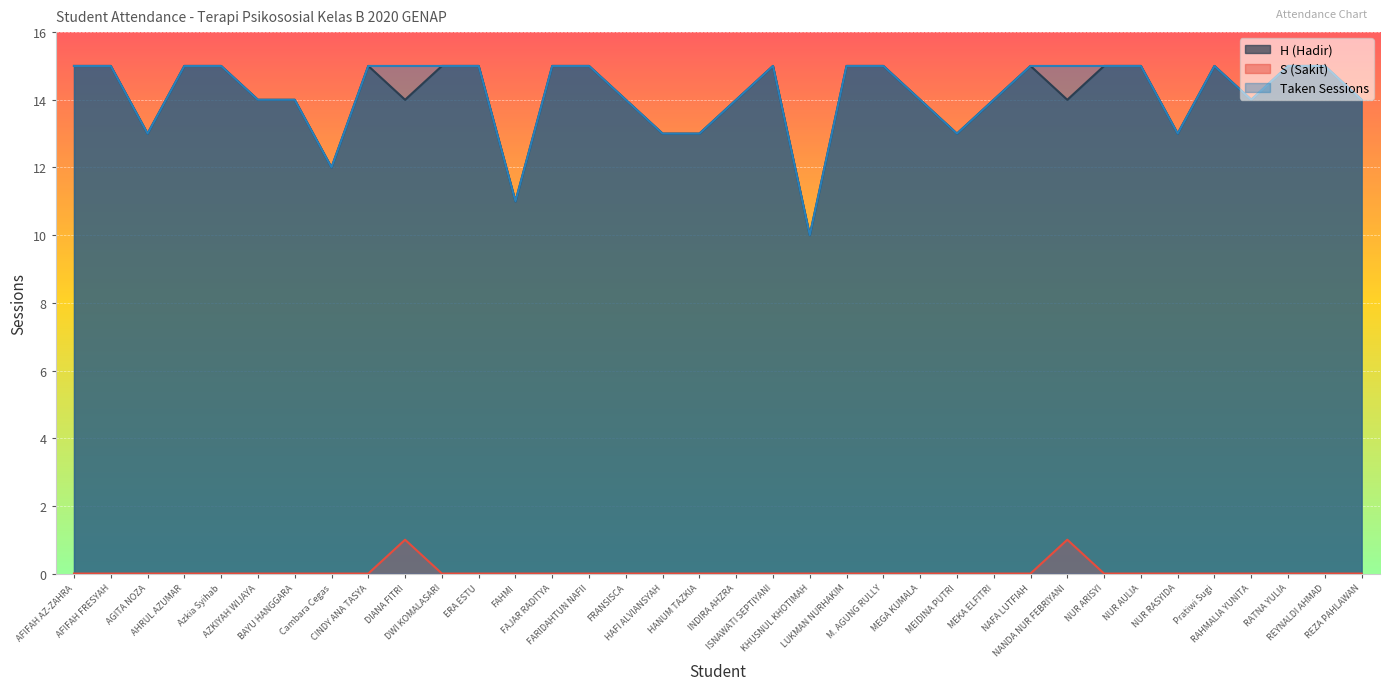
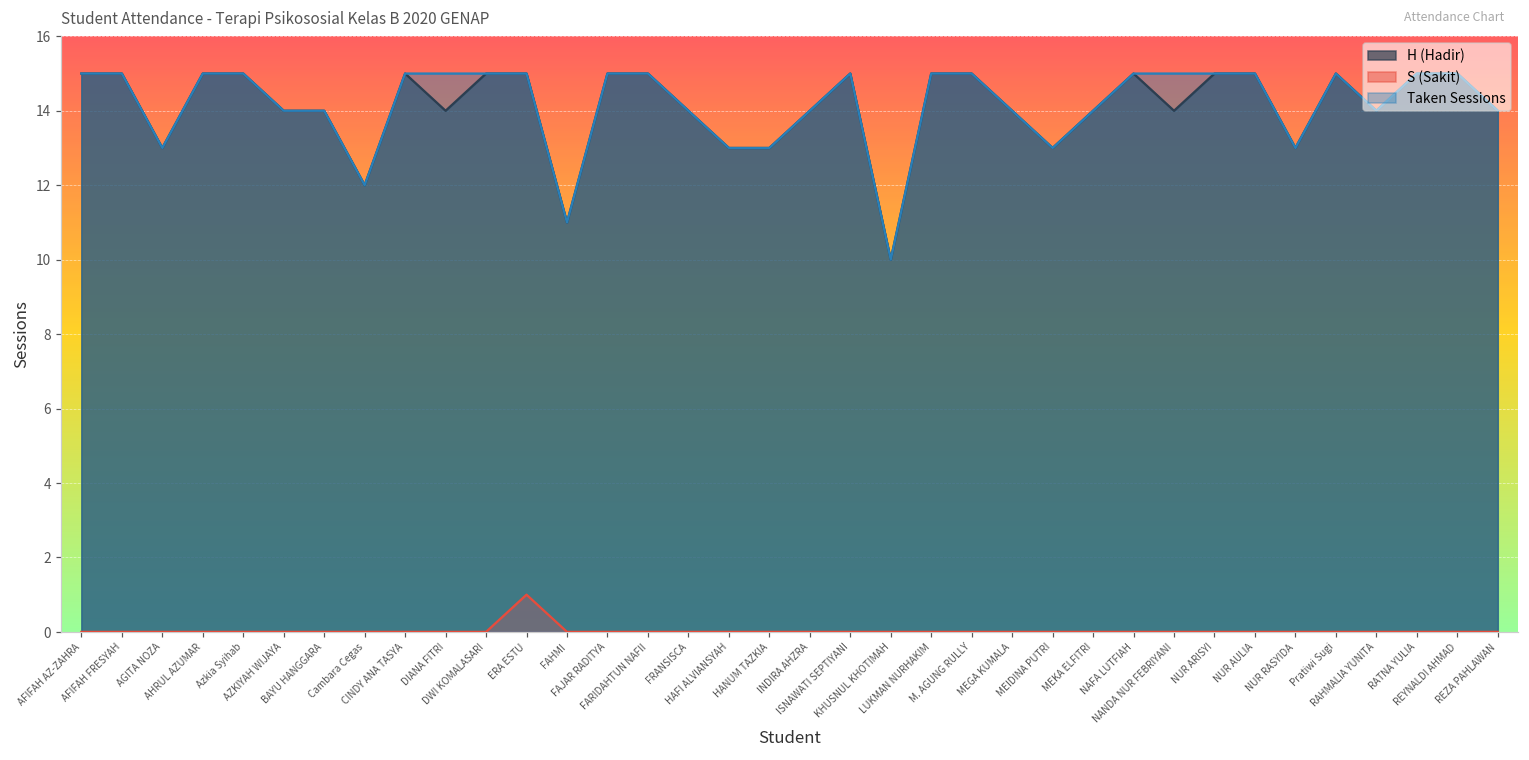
  {
    "S (Sakit)": {
      "AFIFAH AZ-ZAHRA": 0,
      "AFIFAH FRESYAH": 0,
      "AGITA NOZA": 0,
      "AHRUL AZUMAR": 0,
      "Azkia Syihab": 0,
      "AZKIYAH WIJAYA": 0,
      "BAYU HANGGARA": 0,
      "Cambara Cegas": 0,
      "CINDY ANA TASYA": 0,
-     "DIANA FITRI": 1,
+     "DIANA FITRI": 0,
      "DWI KOMALASARI": 0,
-     "ERA ESTU": 0,
+     "ERA ESTU": 1,
      "FAHMI": 0,
      "FAJAR RADITYA": 0,
      "FARIDAHTUN NAFII": 0,
      "FRANSISCA": 0,
      "HAFI ALVIANSYAH": 0,
      "HANUM TAZKIA": 0,
      "INDIRA AHZRA": 0,
      "ISNAWATI SEPTIYANI": 0,
      "KHUSNUL KHOTIMAH": 0,
      "LUKMAN NURHAKIM": 0,
      "M. AGUNG RULLY": 0,
      "MEGA KUMALA": 0,
      "MEIDINA PUTRI": 0,
      "MEKA ELFITRI": 0,
      "NAFA LUTFIAH": 0,
-     "NANDA NUR FEBRIYANI": 1,
+     "NANDA NUR FEBRIYANI": 0,
      "NUR ARISYI": 0,
      "NUR AULIA": 0,
      "NUR RASYIDA": 0,
      "Pratiwi Sugi": 0,
      "RAHMALIA YUNITA": 0,
      "RATNA YULIA": 0,
      "REYNALDI AHMAD": 0,
      "REZA PAHLAWAN": 0
    }
  }
